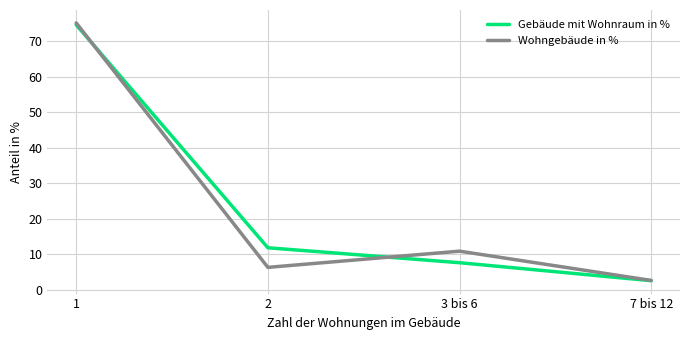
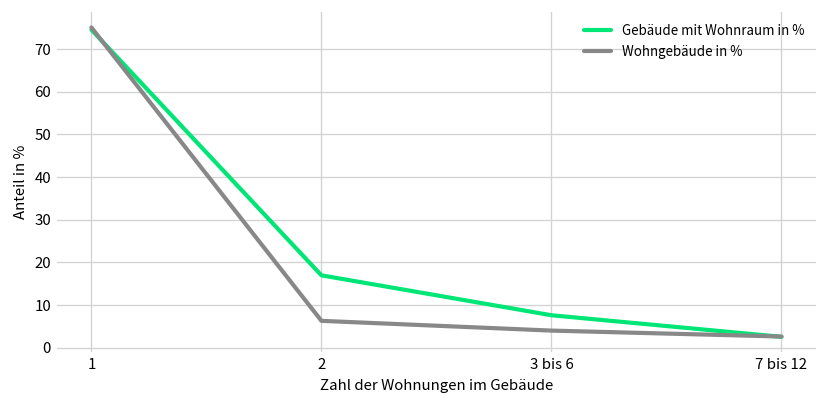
  {
    "Gebäude mit Wohnraum in %": {
-     "2": 12,
+     "2": 17,
      "3 bis 6": 8
    },
    "Wohngebäude in %": {
      "2": 6,
-     "3 bis 6": 11
+     "3 bis 6": 4
    }
  }
